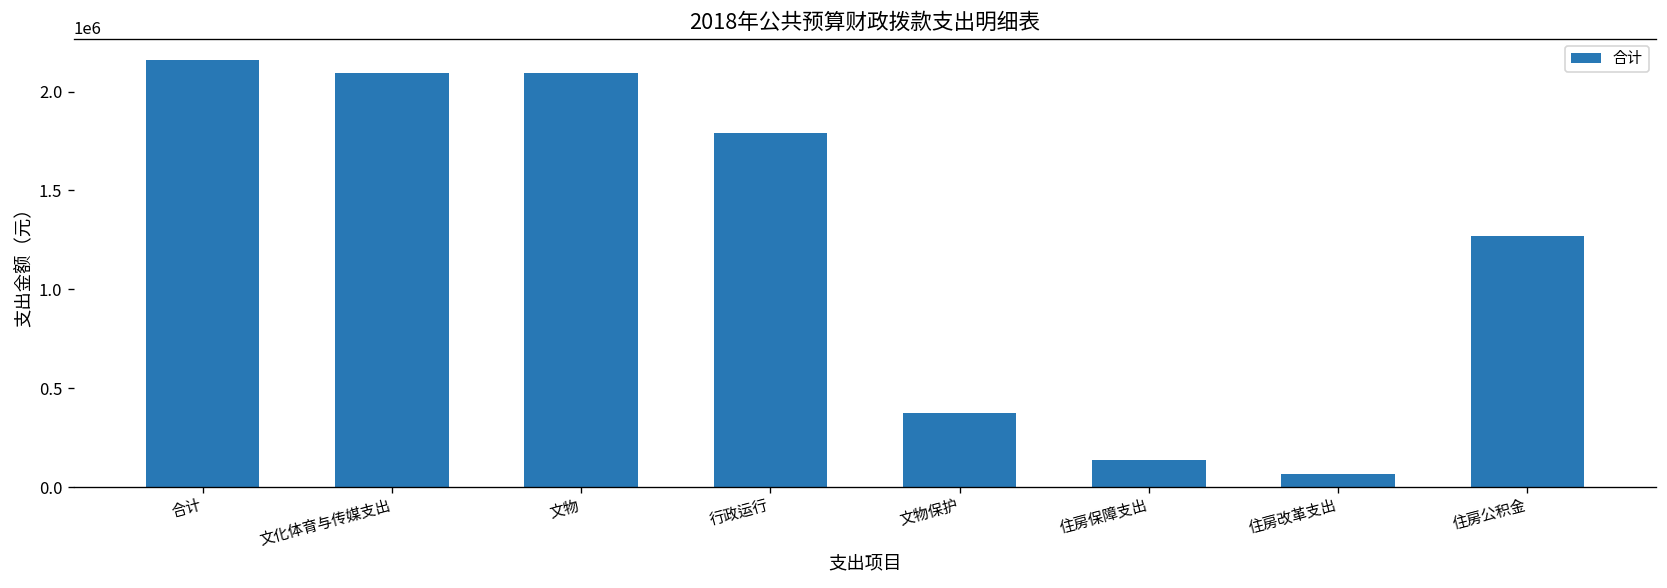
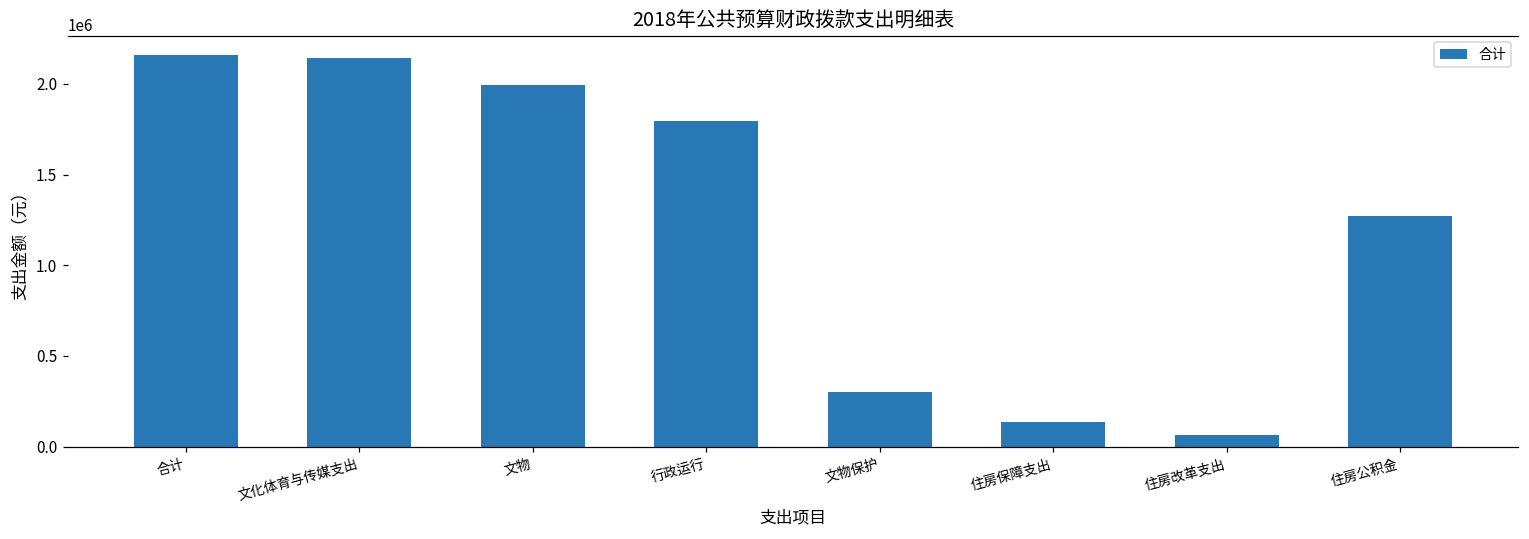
  {
    "合计": 2160000,
-   "文化体育与传媒支出": 2090000,
-   "文物": 2090000,
+   "文化体育与传媒支出": 2140000,
+   "文物": 2000000,
    "行政运行": 1790000,
-   "文物保护": 380000,
+   "文物保护": 300000,
    "住房保障支出": 140000,
    "住房改革支出": 70000,
    "住房公积金": 1270000
  }
